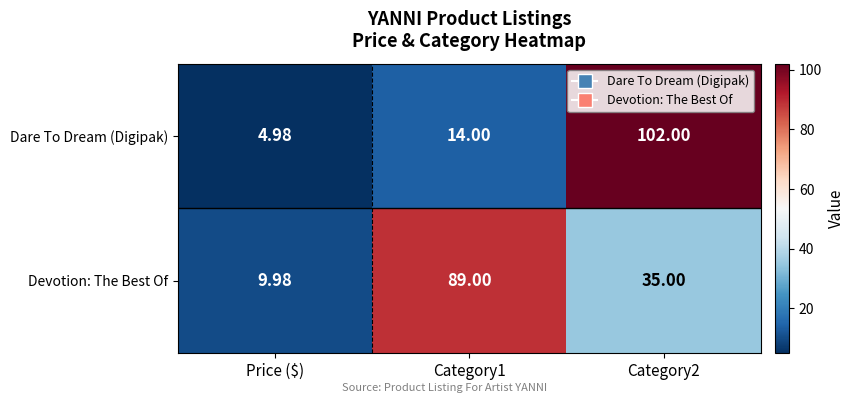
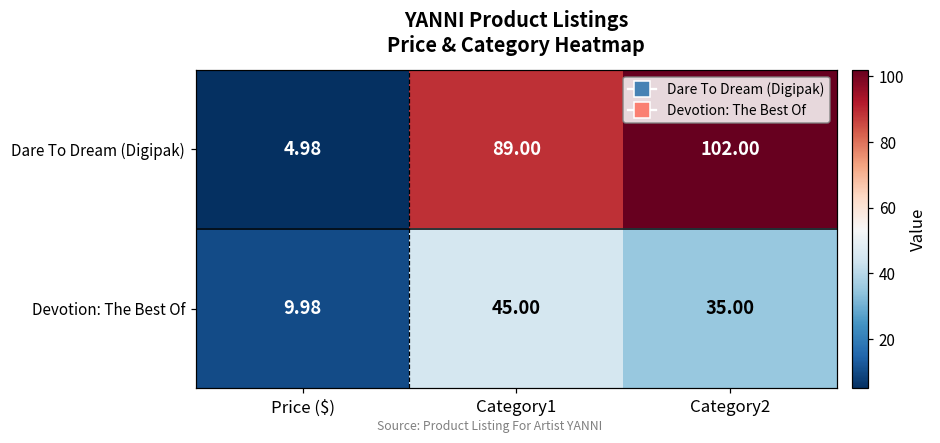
  {
    "Dare To Dream (Digipak)": {
      "Price ($)": 4.98,
-     "Category1": 14.00,
+     "Category1": 89.00,
      "Category2": 102.00
    },
    "Devotion: The Best Of": {
      "Price ($)": 9.98,
-     "Category1": 89.00,
+     "Category1": 45.00,
      "Category2": 35.00
    }
  }
